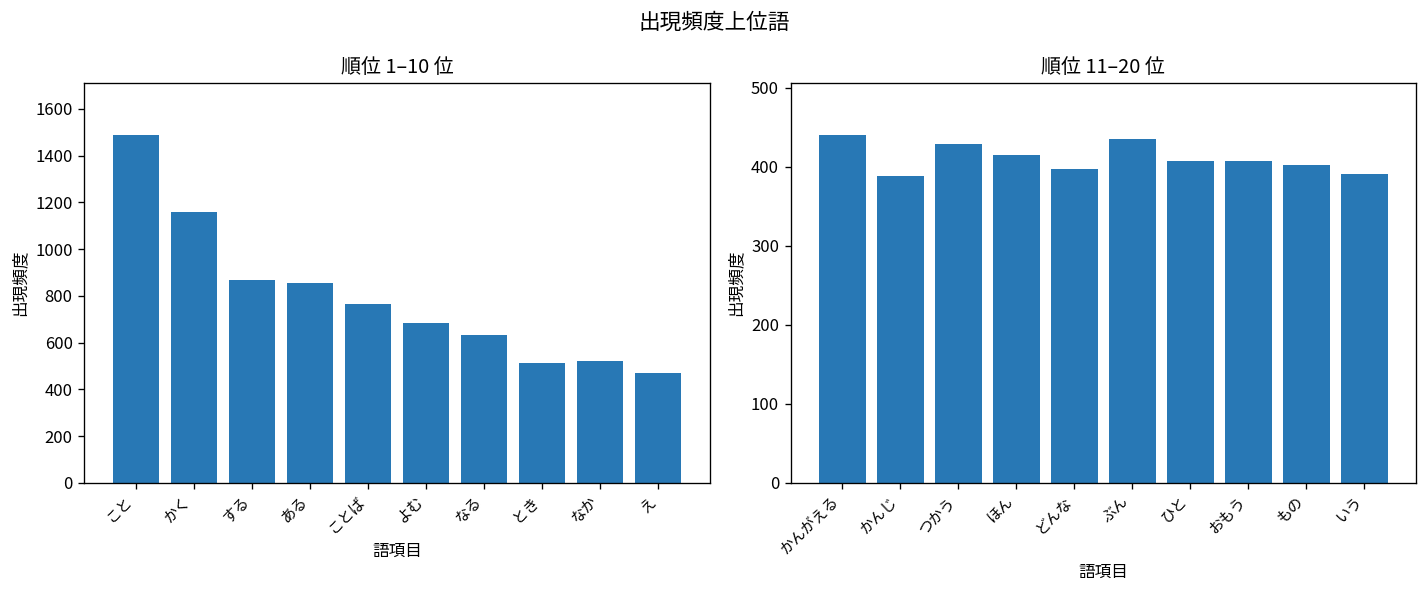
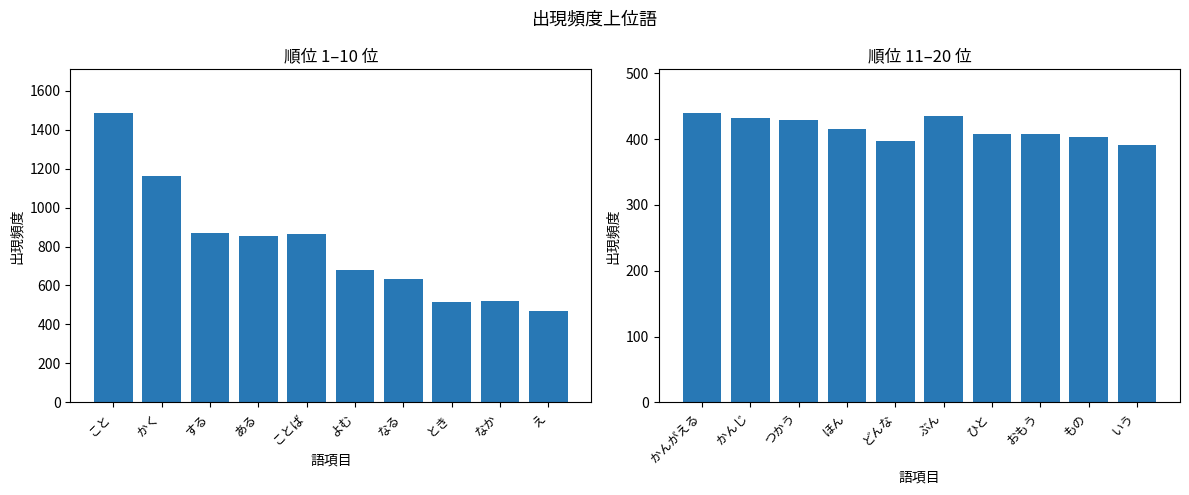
  {
    "順位 1–10 位": {
      "こと": 1490,
      "かく": 1160,
      "する": 870,
      "ある": 850,
-     "ことば": 760,
+     "ことば": 860,
      "よむ": 680,
      "なる": 630,
      "とき": 510,
      "なか": 520,
      "え": 470
    },
    "順位 11–20 位": {
      "かんがえる": 440,
-     "かんじ": 390,
+     "かんじ": 430,
      "つかう": 430,
      "ほん": 420,
      "どんな": 400,
      "ぶん": 440,
      "ひと": 410,
      "おもう": 410,
      "もの": 400,
      "いう": 390
    }
  }
